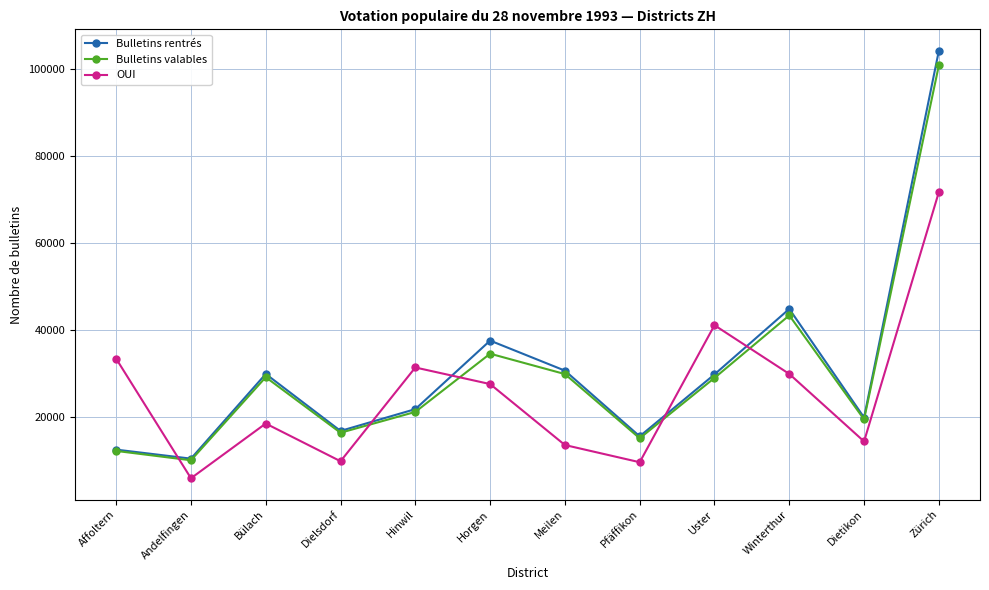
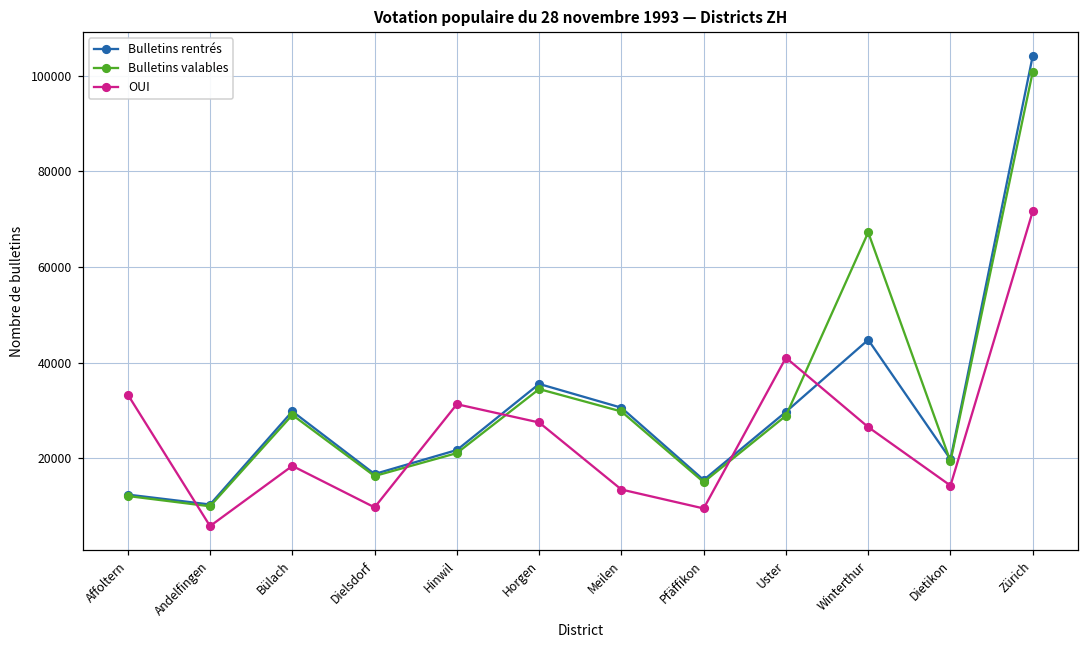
  {
    "Bulletins rentrés": {
      "Bülach": 30000,
      "Hinwil": 22000,
-     "Horgen": 37000,
+     "Horgen": 36000,
      "Meilen": 31000,
      "Uster": 30000,
      "Winterthur": 45000,
      "Zürich": 104000
    },
    "Bulletins valables": {
      "Bülach": 29000,
      "Hinwil": 21000,
      "Horgen": 34000,
      "Meilen": 30000,
      "Uster": 29000,
-     "Winterthur": 43000,
+     "Winterthur": 67000,
      "Zürich": 101000
    },
    "OUI": {
      "Affoltern": 33000,
      "Andelfingen": 6000,
      "Bülach": 18000,
      "Dielsdorf": 10000,
      "Hinwil": 31000,
      "Horgen": 27000,
      "Meilen": 13000,
      "Pfäffikon": 9000,
      "Uster": 41000,
-     "Winterthur": 30000,
+     "Winterthur": 27000,
      "Dietikon": 14000,
      "Zürich": 72000
    }
  }
